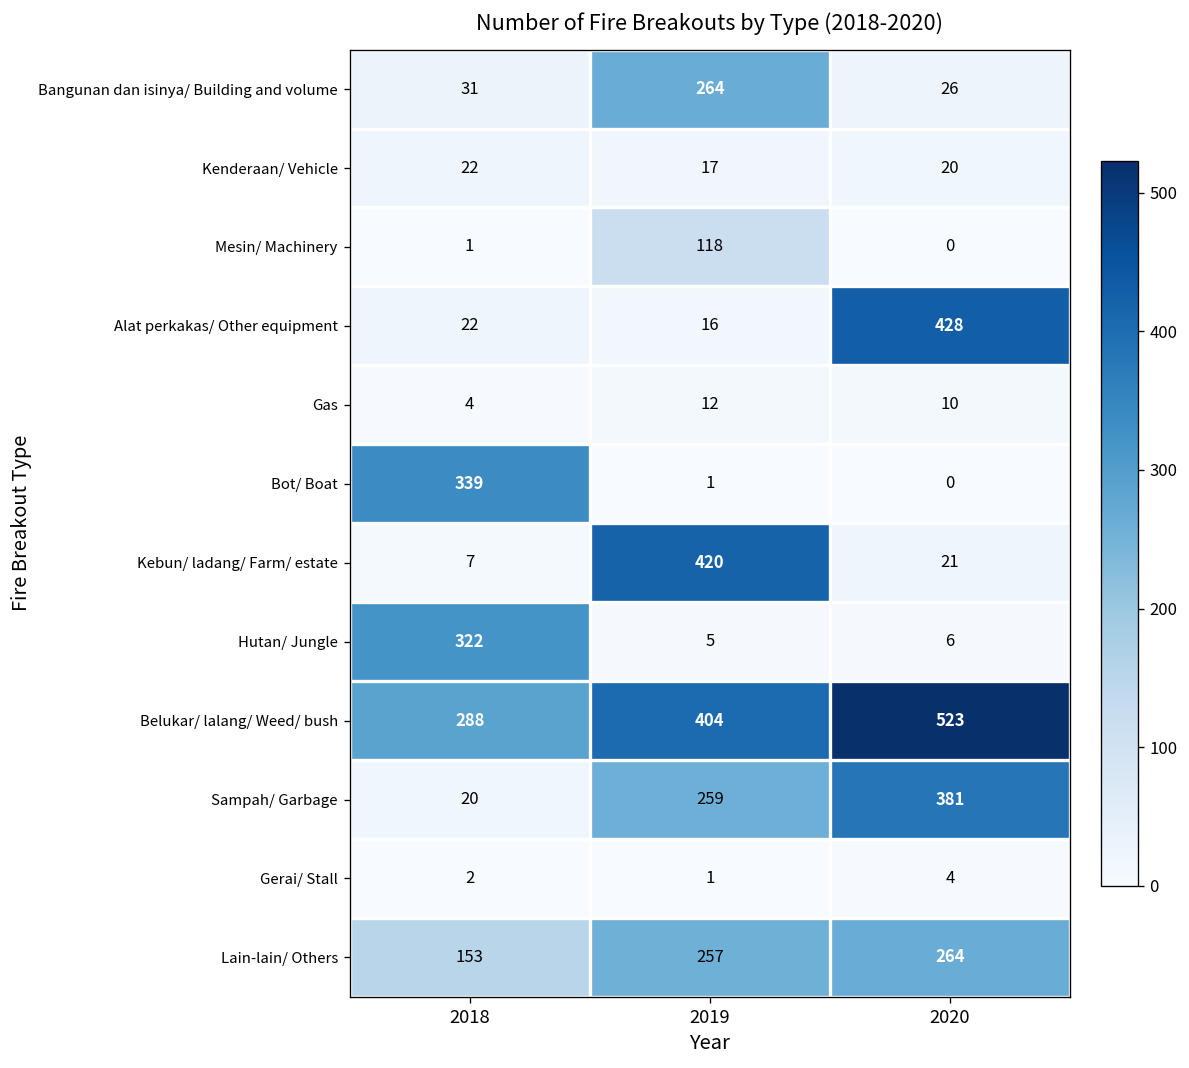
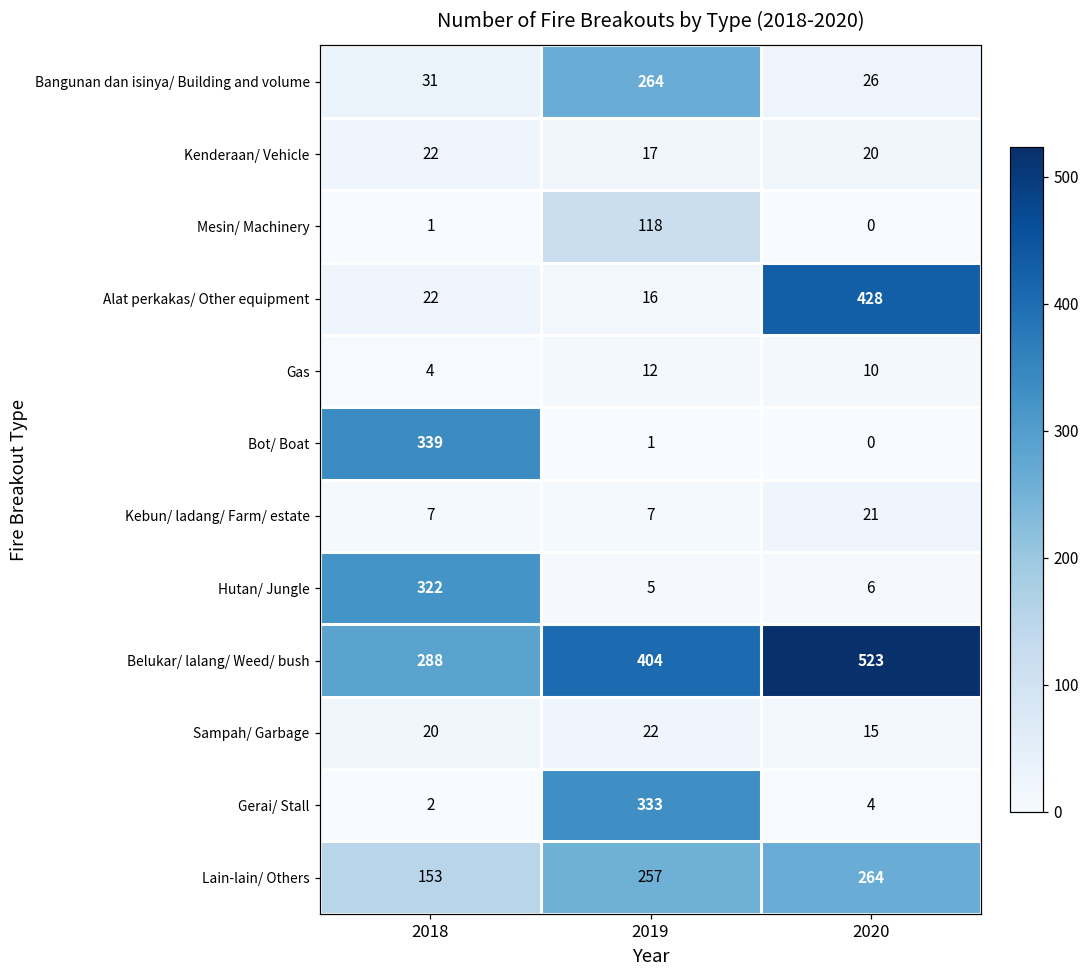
  {
    "Bangunan dan isinya/ Building and volume": {
      "2018": 31,
      "2019": 264,
      "2020": 26
    },
    "Kenderaan/ Vehicle": {
      "2018": 22,
      "2019": 17,
      "2020": 20
    },
    "Mesin/ Machinery": {
      "2018": 1,
      "2019": 118,
      "2020": 0
    },
    "Alat perkakas/ Other equipment": {
      "2018": 22,
      "2019": 16,
      "2020": 428
    },
    "Gas": {
      "2018": 4,
      "2019": 12,
      "2020": 10
    },
    "Bot/ Boat": {
      "2018": 339,
      "2019": 1,
      "2020": 0
    },
    "Kebun/ ladang/ Farm/ estate": {
      "2018": 7,
-     "2019": 420,
+     "2019": 7,
      "2020": 21
    },
    "Hutan/ Jungle": {
      "2018": 322,
      "2019": 5,
      "2020": 6
    },
    "Belukar/ lalang/ Weed/ bush": {
      "2018": 288,
      "2019": 404,
      "2020": 523
    },
    "Sampah/ Garbage": {
      "2018": 20,
-     "2019": 259,
-     "2020": 381
+     "2019": 22,
+     "2020": 15
    },
    "Gerai/ Stall": {
      "2018": 2,
-     "2019": 1,
+     "2019": 333,
      "2020": 4
    },
    "Lain-lain/ Others": {
      "2018": 153,
      "2019": 257,
      "2020": 264
    }
  }
